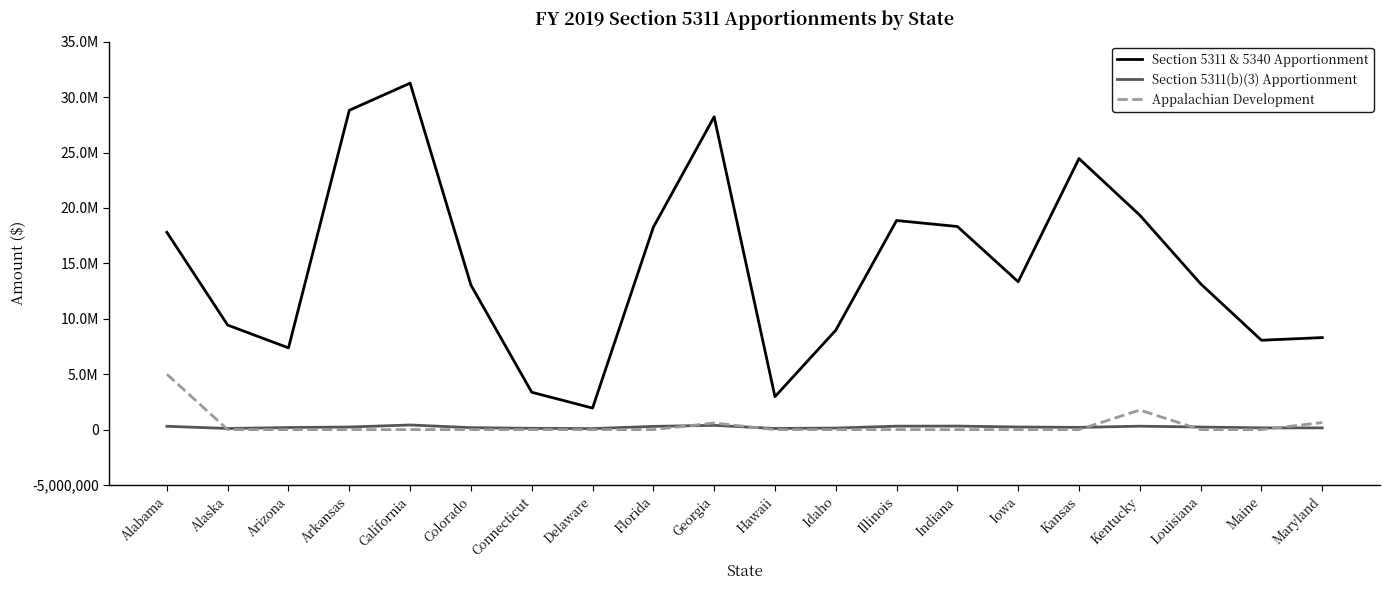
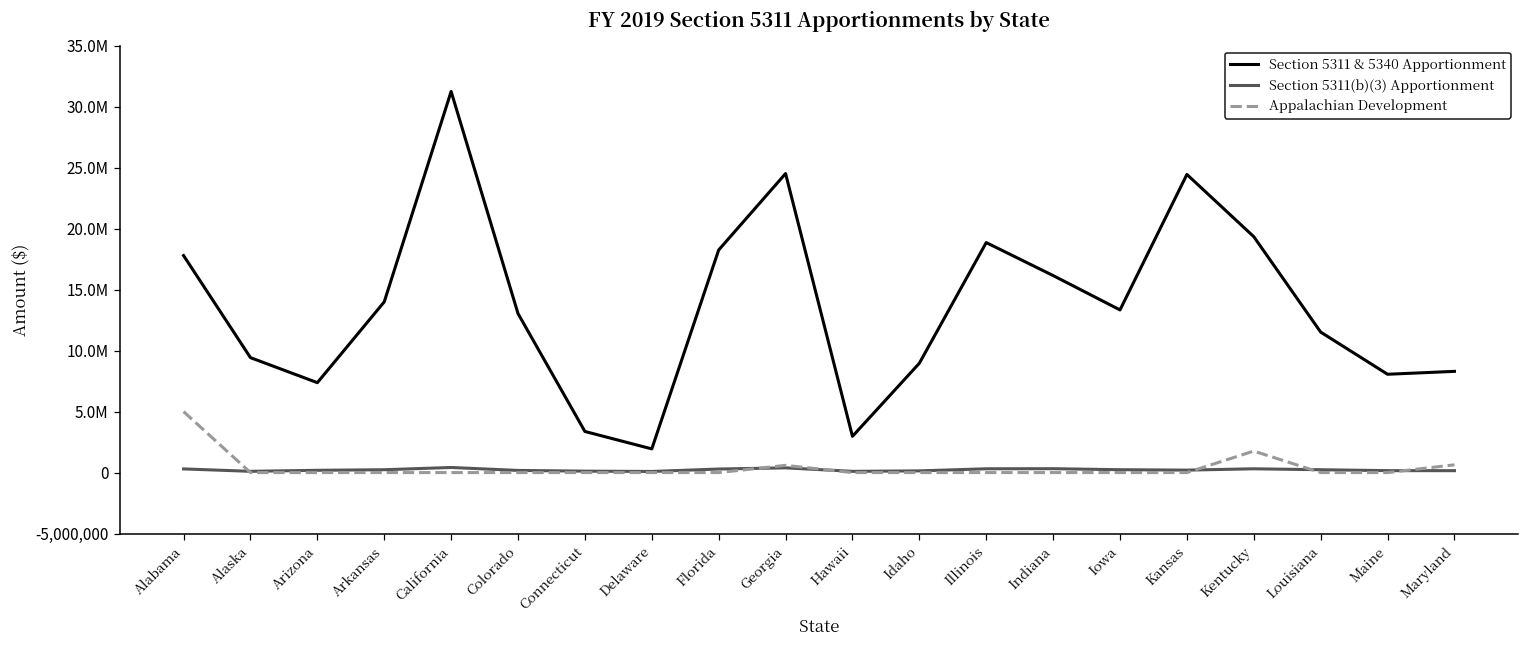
  {
    "Section 5311 & 5340 Apportionment": {
      "Alabama": "17,800,000",
      "Alaska": "9,400,000",
      "Arizona": "7,400,000",
-     "Arkansas": "28,800,000",
+     "Arkansas": "14,000,000",
      "California": "31,300,000",
      "Colorado": "13,000,000",
      "Connecticut": "3,400,000",
      "Delaware": "1,900,000",
      "Florida": "18,300,000",
-     "Georgia": "28,200,000",
+     "Georgia": "24,500,000",
      "Hawaii": "3,000,000",
      "Idaho": "9,000,000",
      "Illinois": "18,900,000",
-     "Indiana": "18,300,000",
+     "Indiana": "16,200,000",
      "Iowa": "13,300,000",
      "Kansas": "24,500,000",
      "Kentucky": "19,300,000",
-     "Louisiana": "13,200,000",
+     "Louisiana": "11,500,000",
      "Maine": "8,100,000",
      "Maryland": "8,300,000"
    },
    "Section 5311(b)(3) Apportionment": {
      "Alabama": "300,000",
      "Arkansas": "200,000",
      "California": "400,000",
      "Florida": "300,000",
      "Illinois": "300,000",
      "Indiana": "300,000",
      "Iowa": "200,000",
      "Kentucky": "300,000",
      "Louisiana": "200,000",
      "Maryland": "200,000"
    },
    "Appalachian Development": {
      "Alabama": "5,000,000",
      "Arkansas": "0",
      "California": "0",
      "Florida": "0",
      "Illinois": "0",
      "Indiana": "0",
      "Iowa": "0",
      "Kentucky": "1,800,000",
      "Louisiana": "0",
      "Maryland": "600,000"
    }
  }
